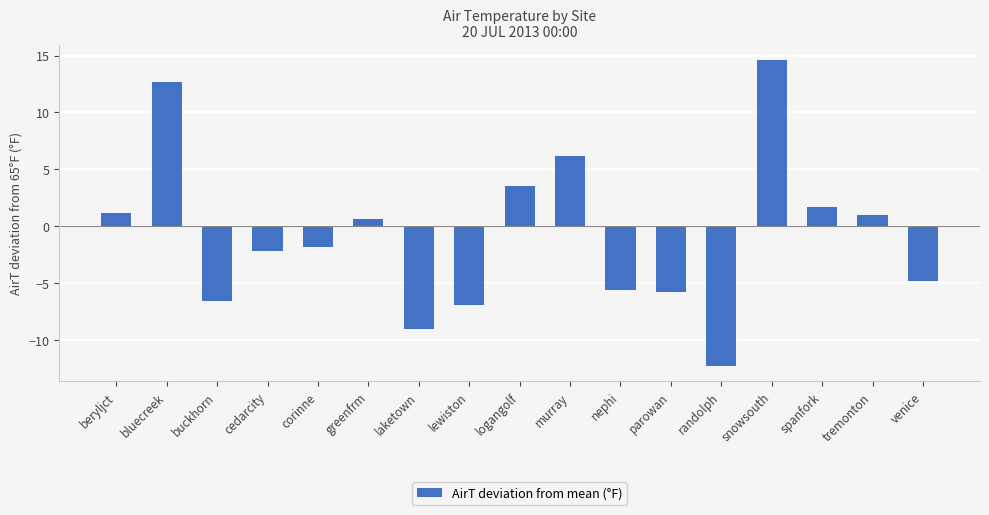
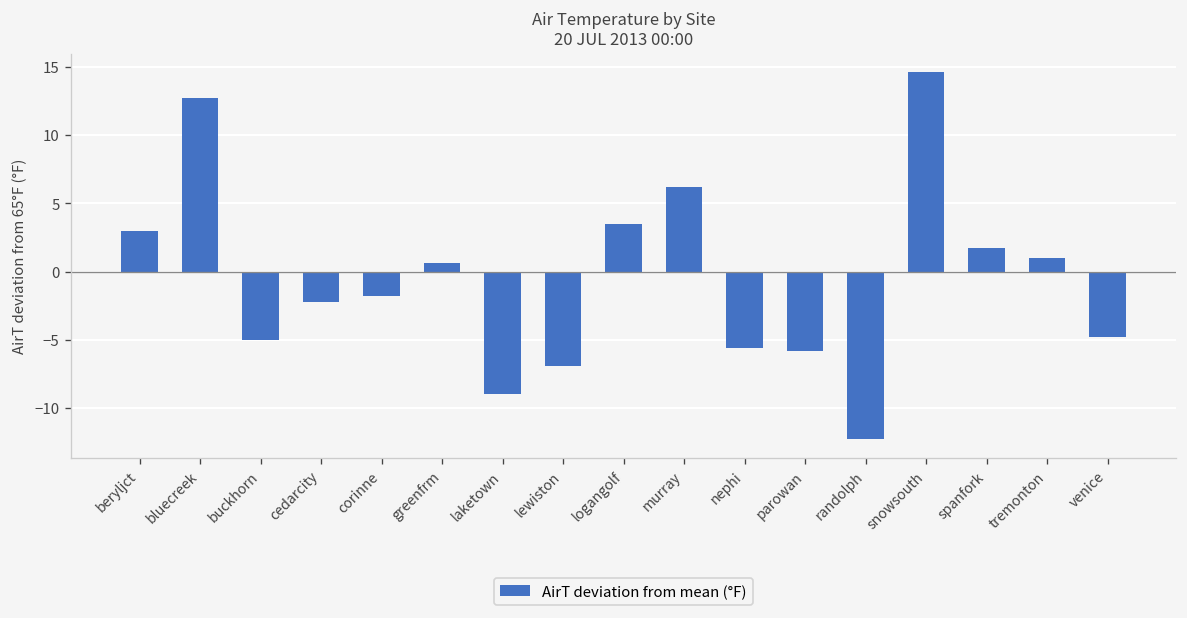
  {
-   "beryljct": 1.2,
+   "beryljct": 3.0,
    "bluecreek": 12.7,
-   "buckhorn": -6.6,
+   "buckhorn": -5.0,
    "cedarcity": -2.2,
    "corinne": -1.8,
    "greenfrm": 0.6,
    "laketown": -9.0,
    "lewiston": -6.9,
    "logangolf": 3.5,
    "murray": 6.2,
    "nephi": -5.6,
    "parowan": -5.8,
    "randolph": -12.3,
    "snowsouth": 14.6,
    "spanfork": 1.7,
    "tremonton": 1.0,
    "venice": -4.8
  }
